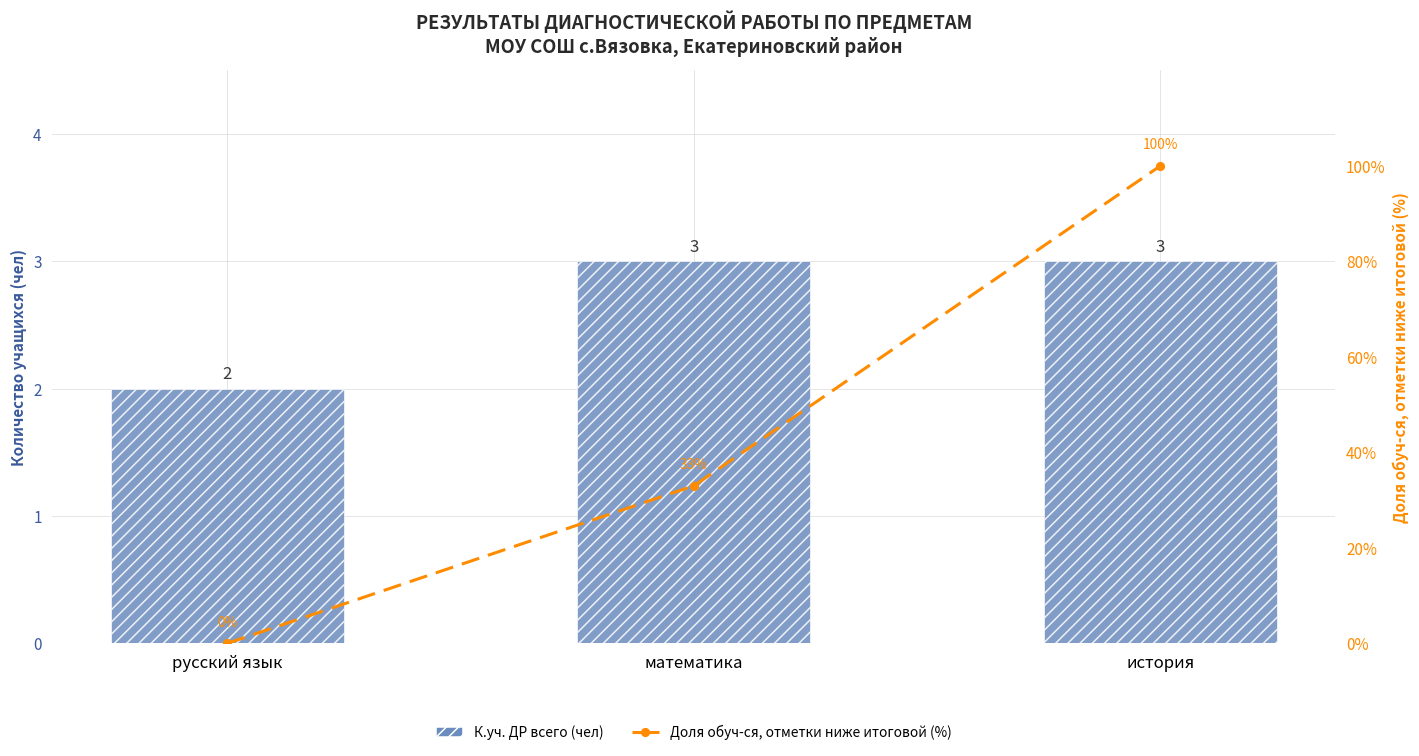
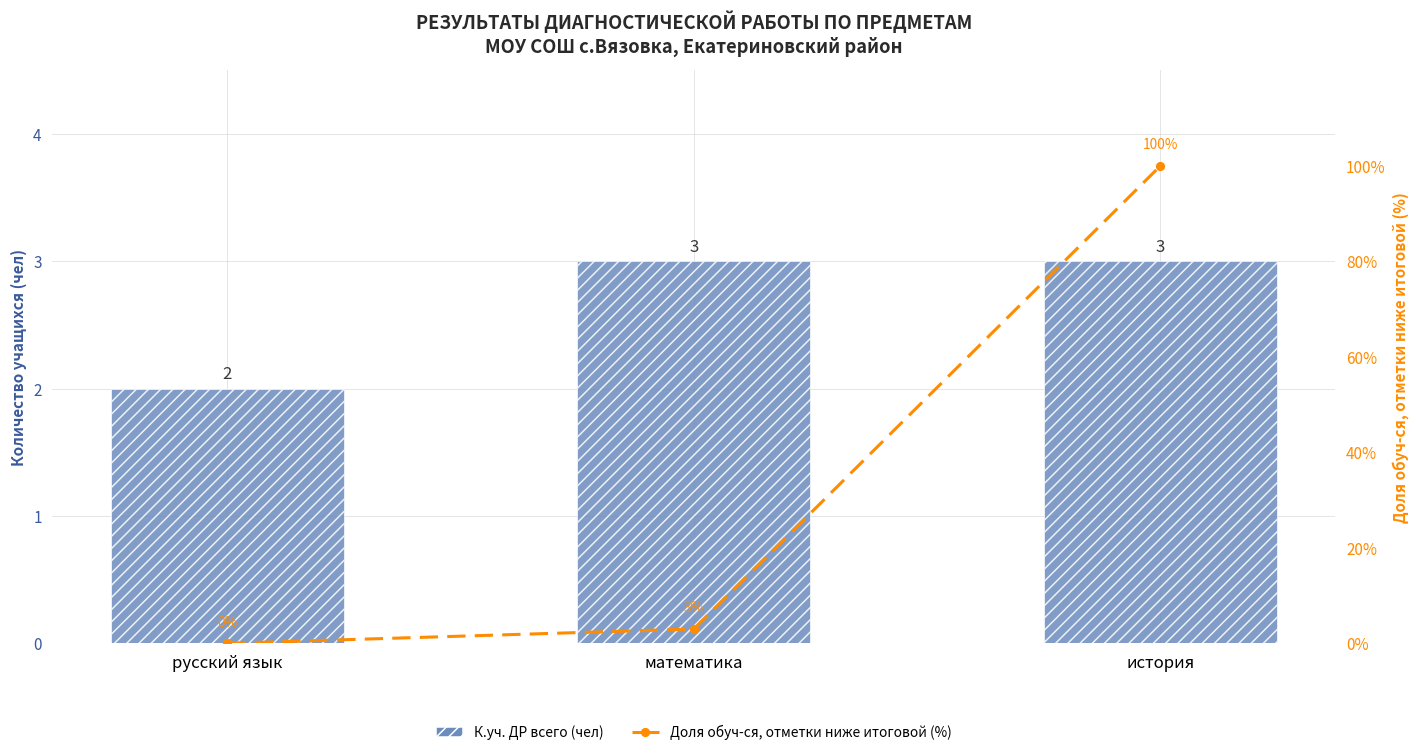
  {
    "К.уч. ДР всего (чел)": {
      "русский язык": "2",
      "математика": "3",
      "история": "3"
    },
    "Доля обуч-ся, отметки ниже итоговой (%)": {
      "русский язык": "0%",
-     "математика": "33%",
+     "математика": "3%",
      "история": "100%"
    }
  }
